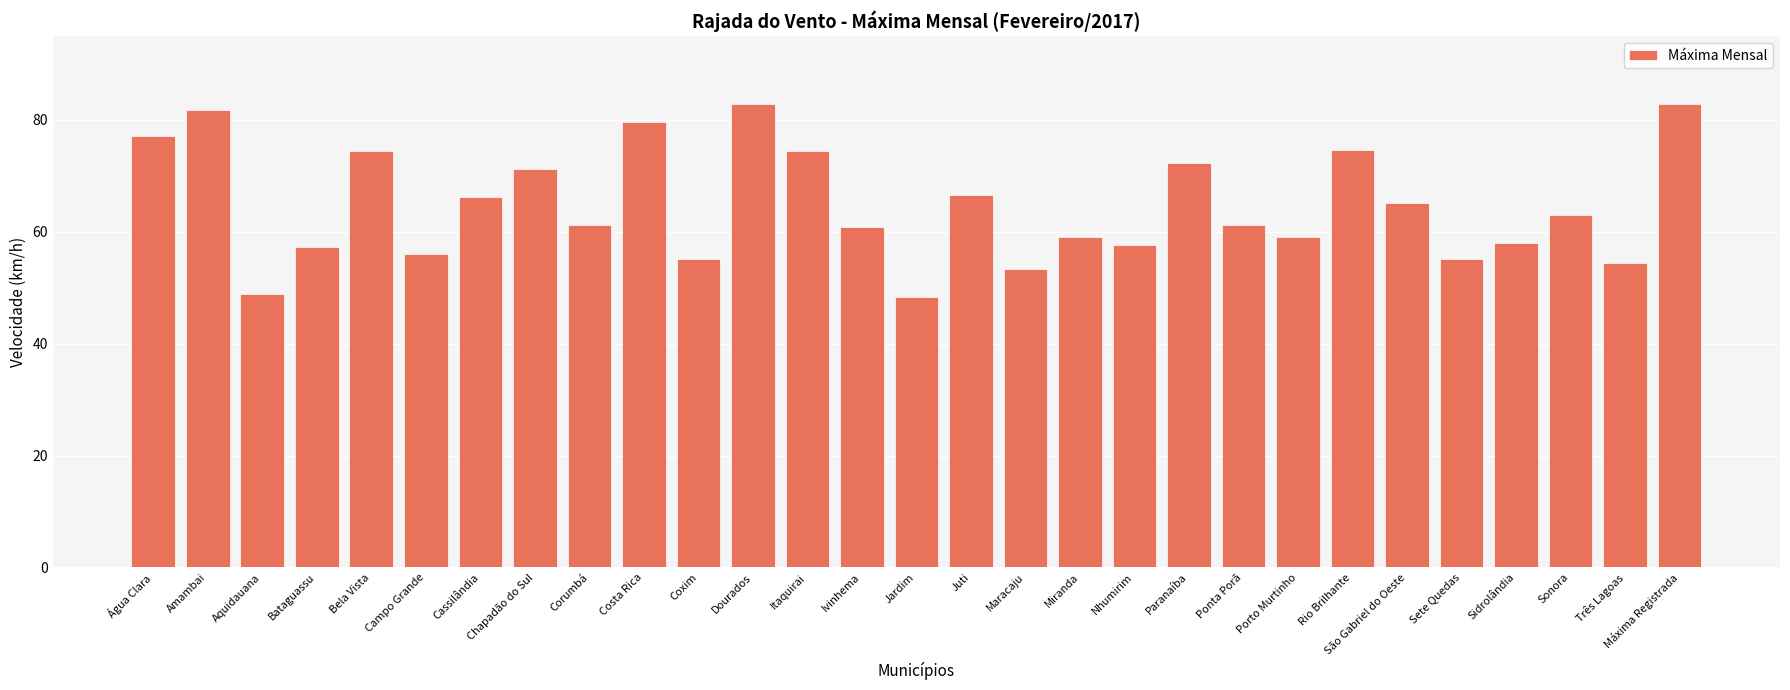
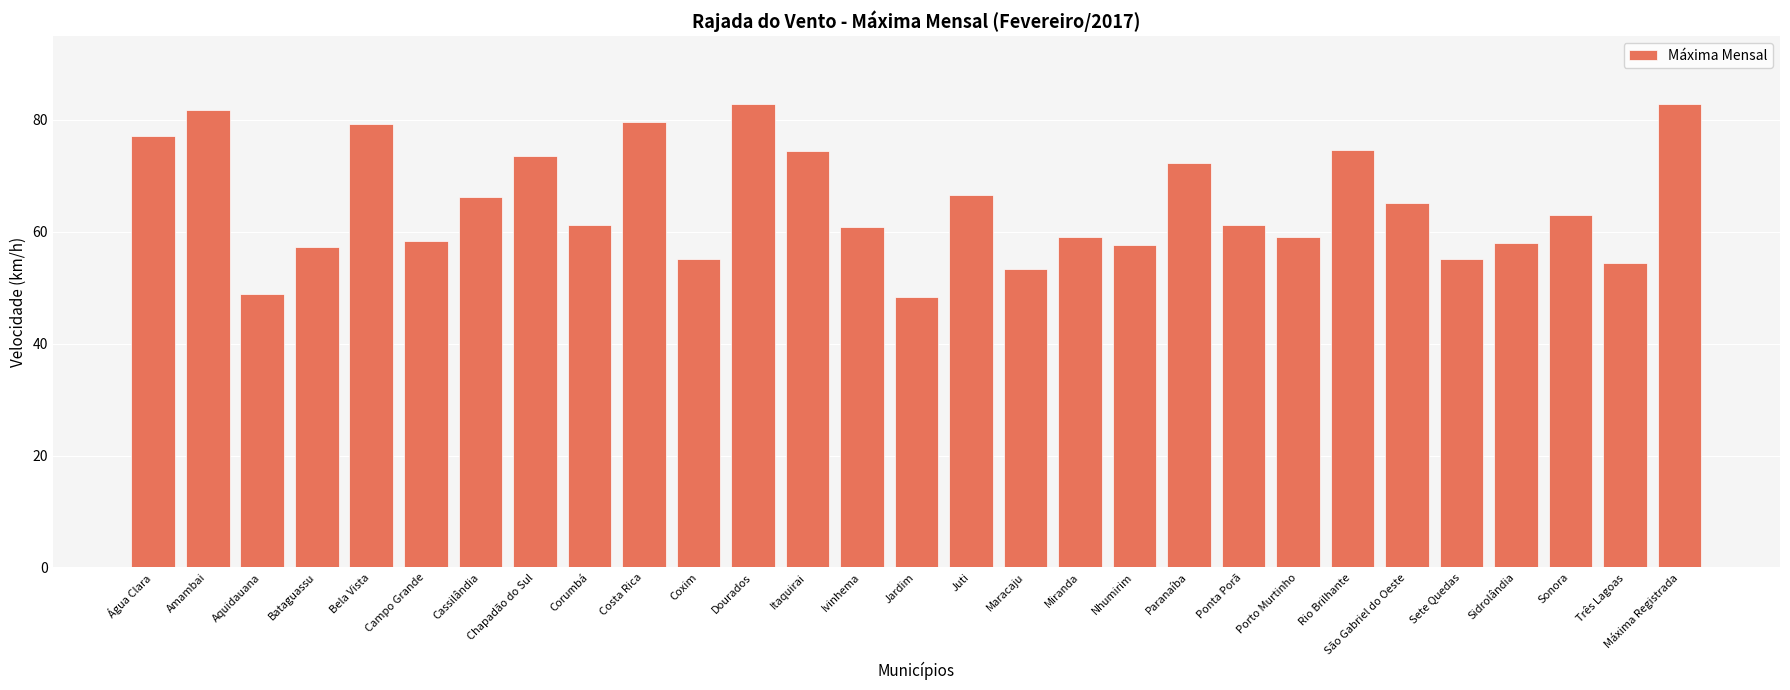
  {
    "Água Clara": 77,
    "Amambai": 82,
    "Aquidauana": 49,
    "Bataguassu": 57,
-   "Bela Vista": 75,
-   "Campo Grande": 56,
+   "Bela Vista": 79,
+   "Campo Grande": 58,
    "Cassilândia": 66,
-   "Chapadão do Sul": 71,
+   "Chapadão do Sul": 74,
    "Corumbá": 61,
    "Costa Rica": 80,
    "Coxim": 55,
    "Dourados": 83,
    "Itaquirai": 75,
    "Ivinhema": 61,
    "Jardim": 48,
    "Juti": 67,
    "Maracaju": 53,
    "Miranda": 59,
    "Nhumirim": 58,
    "Paranaíba": 72,
    "Ponta Porã": 61,
    "Porto Murtinho": 59,
    "Rio Brilhante": 75,
    "São Gabriel do Oeste": 65,
    "Sete Quedas": 55,
    "Sidrolândia": 58,
    "Sonora": 63,
    "Três Lagoas": 54,
    "Máxima Registrada": 83
  }
